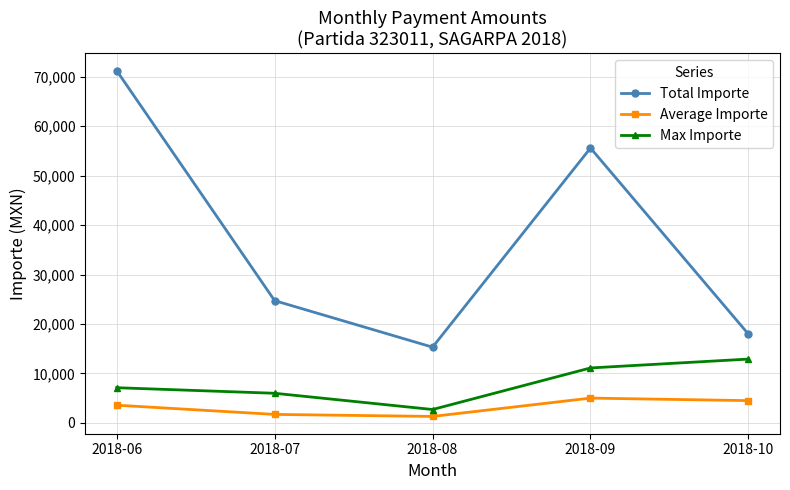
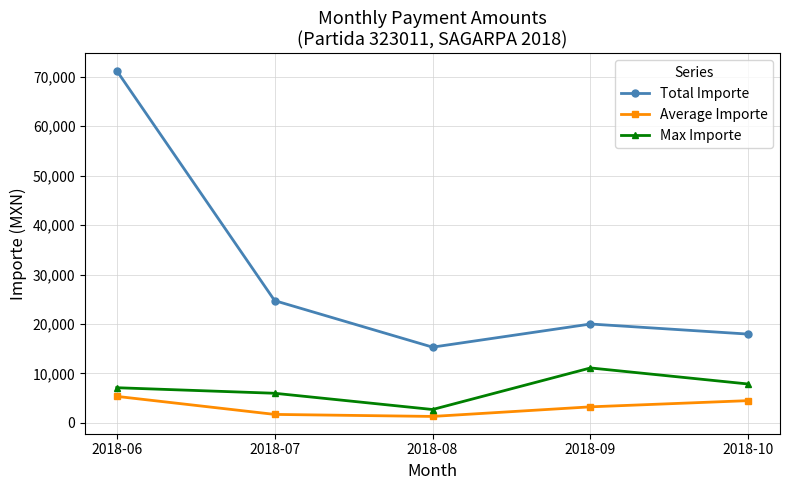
  {
    "Total Importe": {
      "2018-06": "71,000",
      "2018-07": "25,000",
      "2018-08": "15,000",
-     "2018-09": "56,000",
+     "2018-09": "20,000",
      "2018-10": "18,000"
    },
    "Average Importe": {
-     "2018-06": "4,000",
+     "2018-06": "5,000",
      "2018-07": "2,000",
      "2018-08": "1,000",
-     "2018-09": "5,000",
+     "2018-09": "3,000",
      "2018-10": "4,000"
    },
    "Max Importe": {
      "2018-06": "7,000",
      "2018-07": "6,000",
      "2018-08": "3,000",
      "2018-09": "11,000",
-     "2018-10": "13,000"
+     "2018-10": "8,000"
    }
  }
